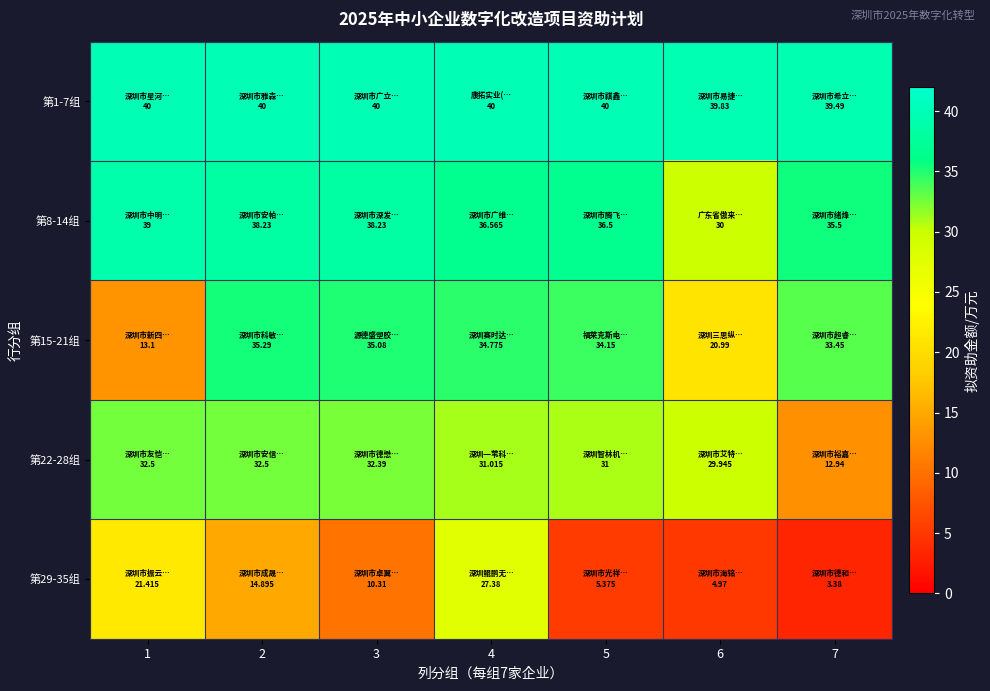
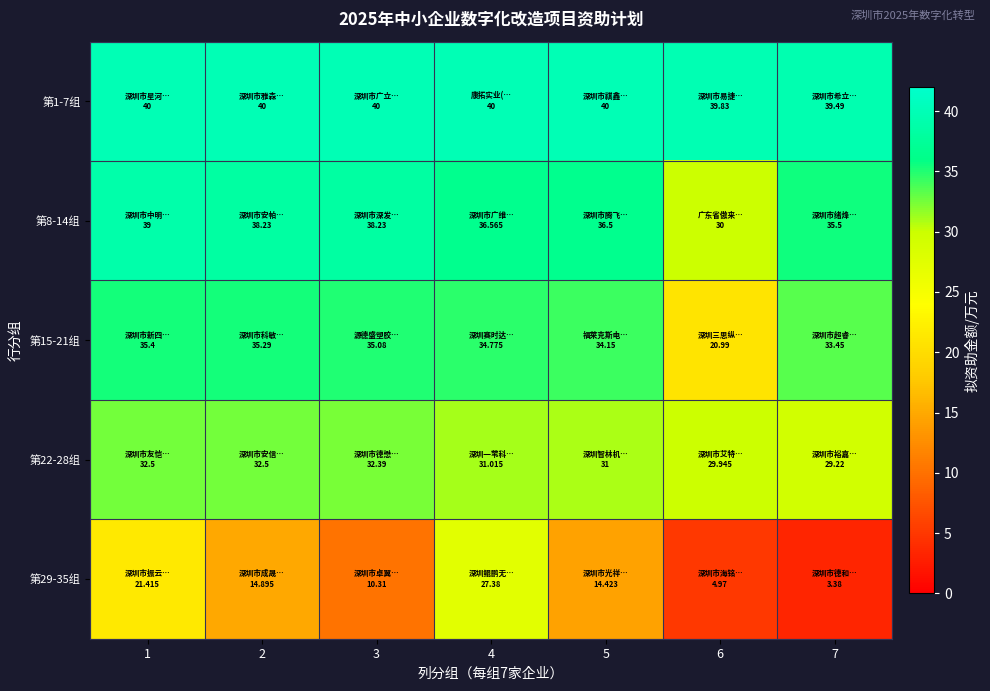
  {
    "第1-7组": {
      "1": 40,
      "2": 40,
      "3": 40,
      "4": 40,
      "5": 40,
      "6": 39.83,
      "7": 39.49
    },
    "第8-14组": {
      "1": 39,
      "2": 38.23,
      "3": 38.23,
      "4": 36.565,
      "5": 36.5,
      "6": 30,
      "7": 35.5
    },
    "第15-21组": {
-     "1": 13.1,
+     "1": 35.4,
      "2": 35.29,
      "3": 35.08,
      "4": 34.775,
      "5": 34.15,
      "6": 20.99,
      "7": 33.45
    },
    "第22-28组": {
      "1": 32.5,
      "2": 32.5,
      "3": 32.39,
      "4": 31.015,
      "5": 31,
      "6": 29.945,
-     "7": 12.94
+     "7": 29.22
    },
    "第29-35组": {
      "1": 21.415,
      "2": 14.895,
      "3": 10.31,
      "4": 27.38,
-     "5": 5.375,
+     "5": 14.423,
      "6": 4.97,
      "7": 3.38
    }
  }
